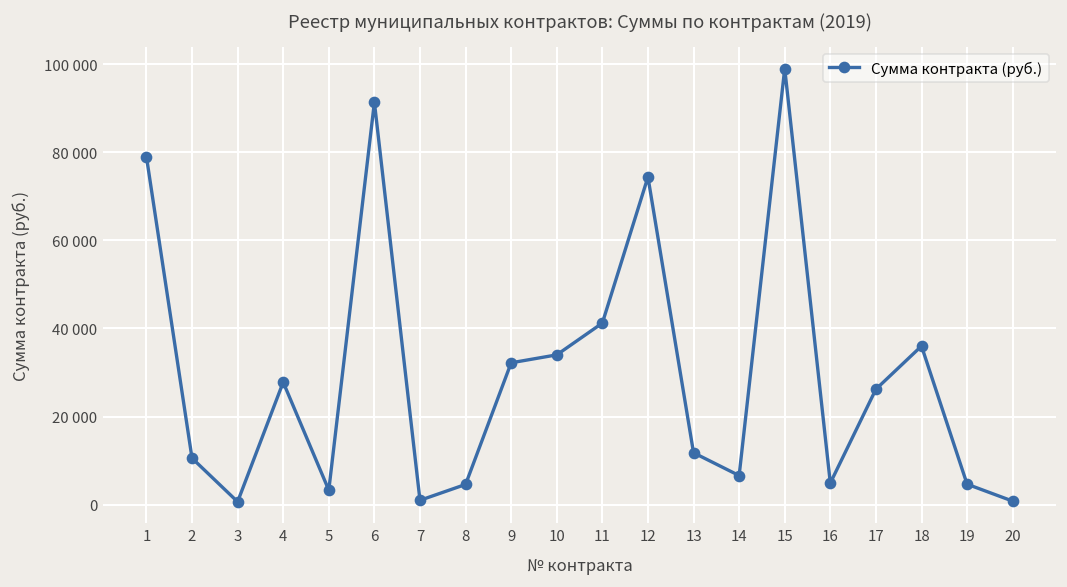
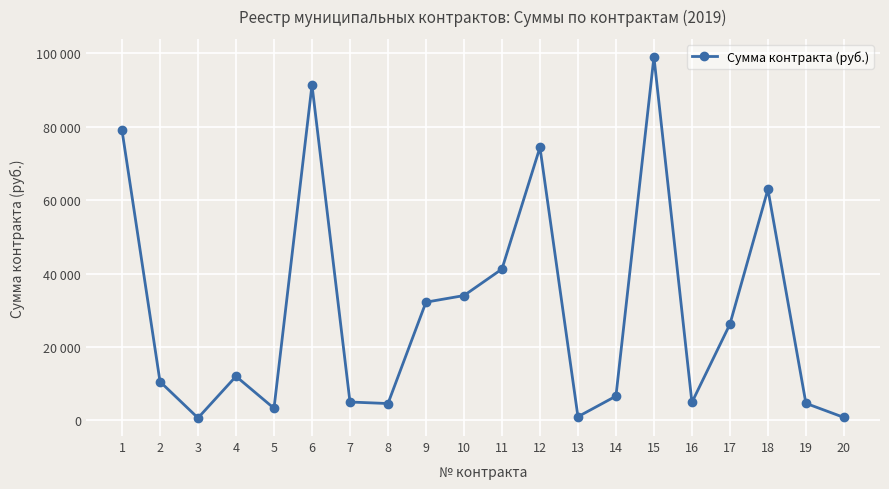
  {
    "1": 79000,
    "2": 11000,
    "3": 1000,
-   "4": 28000,
+   "4": 12000,
    "5": 3000,
    "6": 91000,
-   "7": 1000,
+   "7": 5000,
    "8": 5000,
    "9": 32000,
    "10": 34000,
    "11": 41000,
    "12": 74000,
-   "13": 12000,
+   "13": 1000,
    "14": 7000,
    "15": 99000,
    "16": 5000,
    "17": 26000,
-   "18": 36000,
+   "18": 63000,
    "19": 5000,
    "20": 1000
  }
